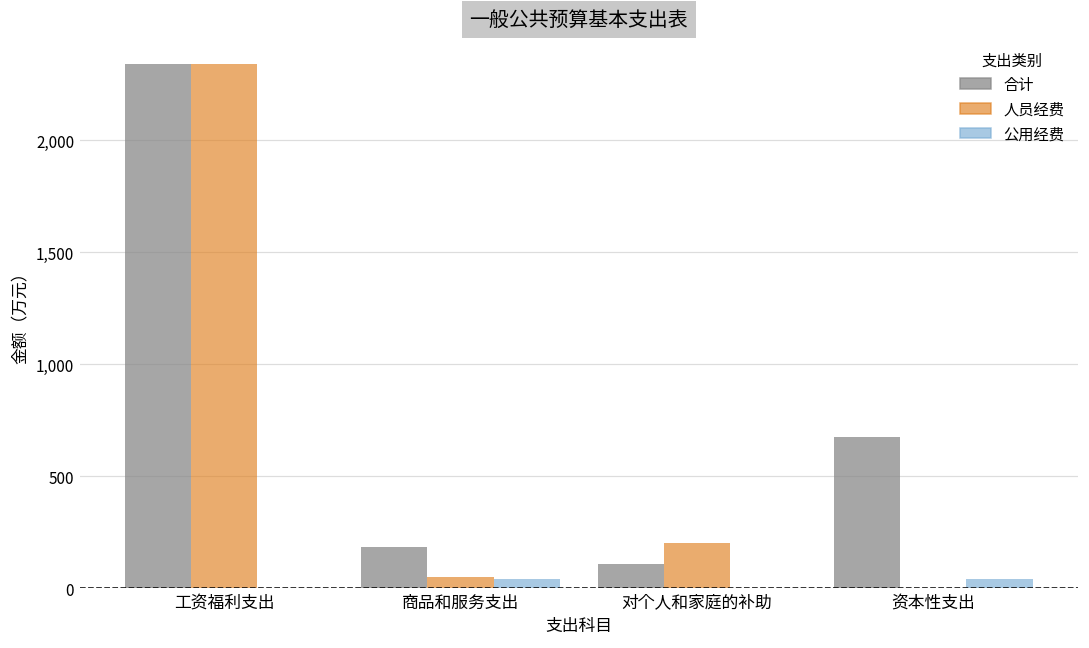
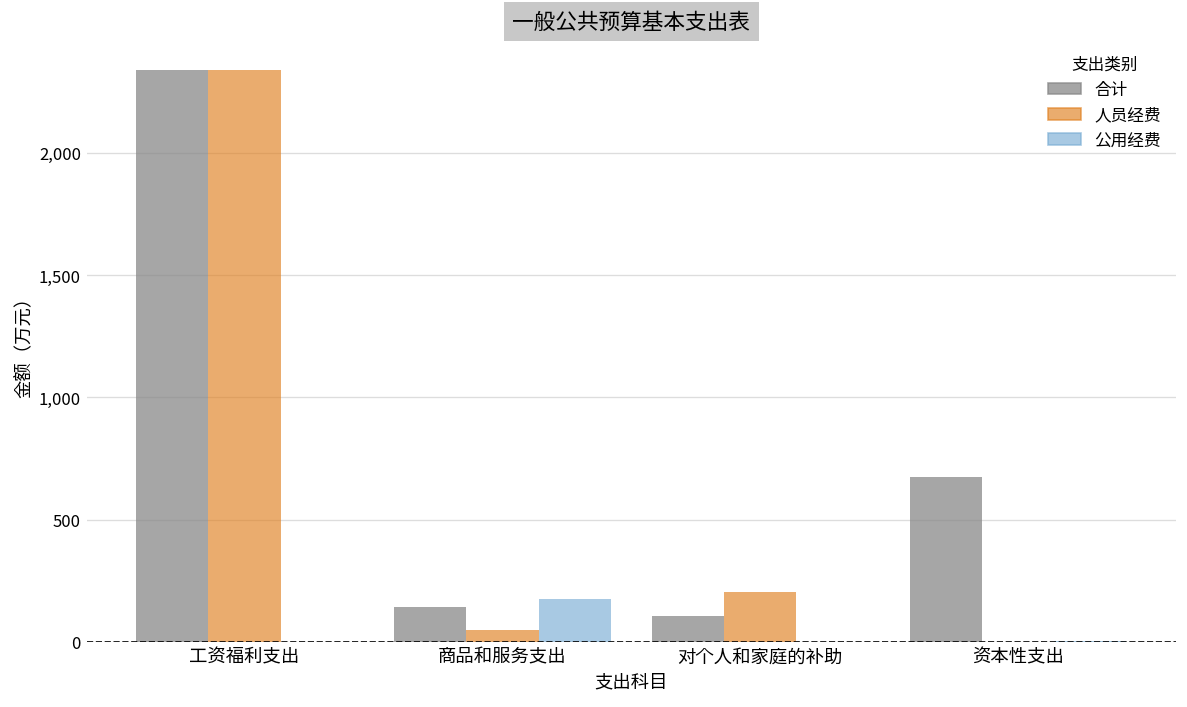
  {
    "合计": {
      "工资福利支出": "2,340",
-     "商品和服务支出": "180",
+     "商品和服务支出": "140",
      "对个人和家庭的补助": "110",
      "资本性支出": "670"
    },
    "人员经费": {
      "工资福利支出": "2,340",
      "商品和服务支出": "50",
      "对个人和家庭的补助": "200",
      "资本性支出": "0"
    },
    "公用经费": {
      "工资福利支出": "0",
-     "商品和服务支出": "40",
+     "商品和服务支出": "170",
      "对个人和家庭的补助": "0",
-     "资本性支出": "40"
+     "资本性支出": "0"
    }
  }
